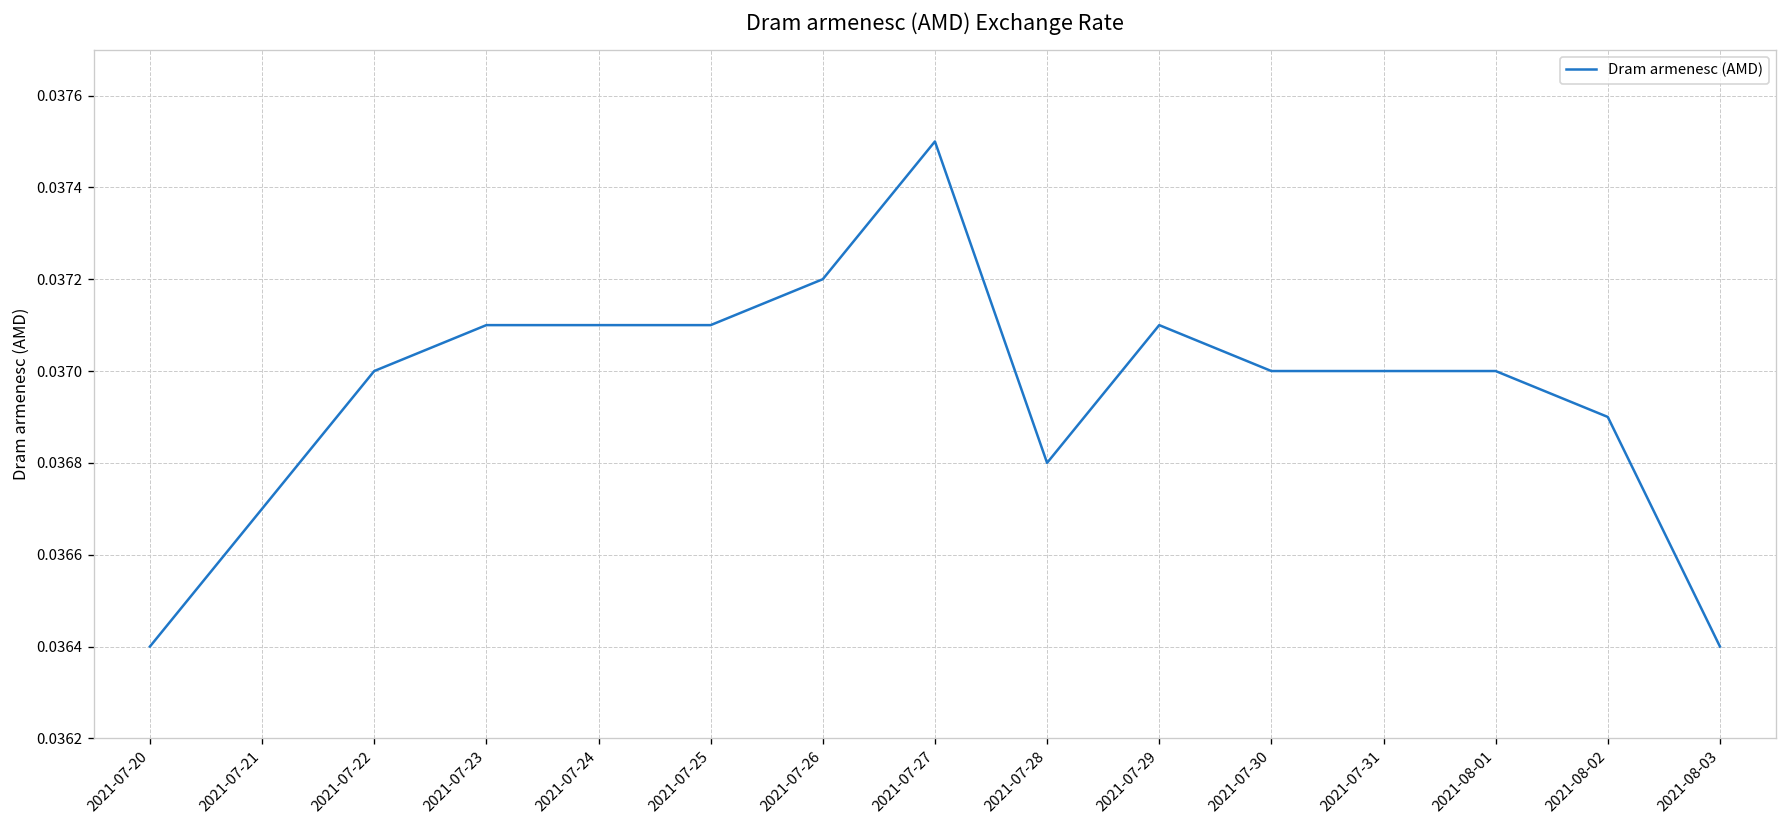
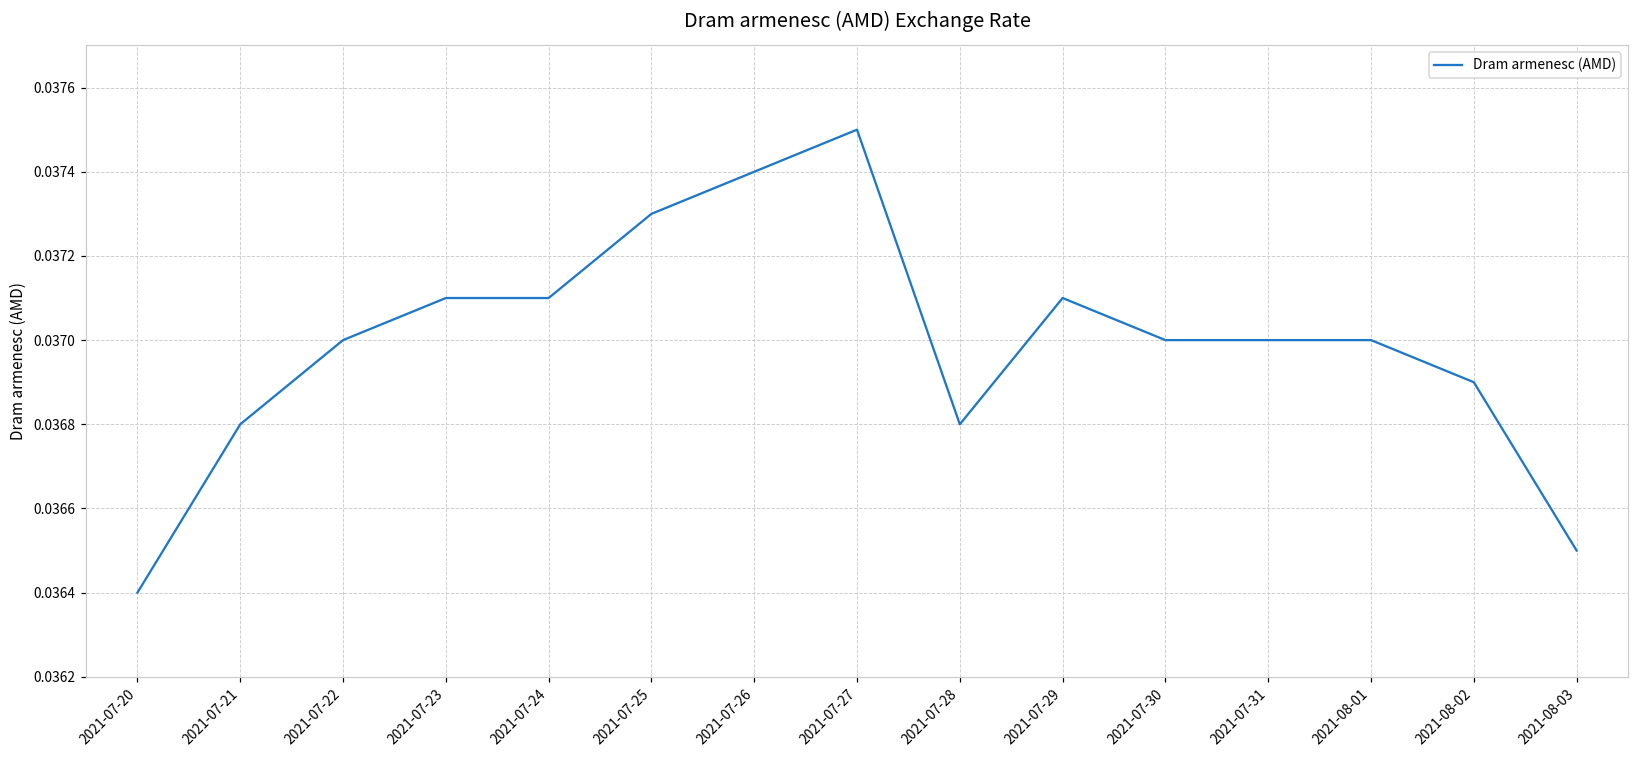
  {
    "2021-07-20": 0.0364,
-   "2021-07-21": 0.0367,
+   "2021-07-21": 0.0368,
    "2021-07-22": 0.0370,
    "2021-07-23": 0.0371,
    "2021-07-24": 0.0371,
-   "2021-07-25": 0.0371,
-   "2021-07-26": 0.0372,
+   "2021-07-25": 0.0373,
+   "2021-07-26": 0.0374,
    "2021-07-27": 0.0375,
    "2021-07-28": 0.0368,
    "2021-07-29": 0.0371,
    "2021-07-30": 0.0370,
    "2021-07-31": 0.0370,
    "2021-08-01": 0.0370,
    "2021-08-02": 0.0369,
-   "2021-08-03": 0.0364
+   "2021-08-03": 0.0365
  }
